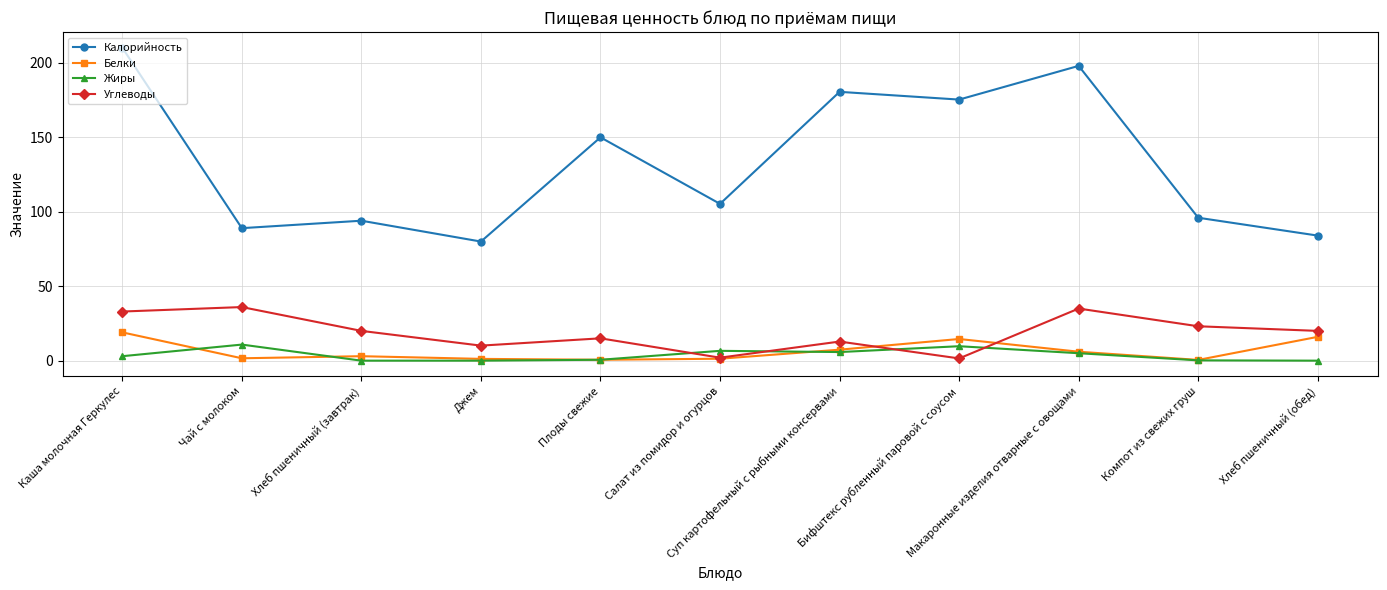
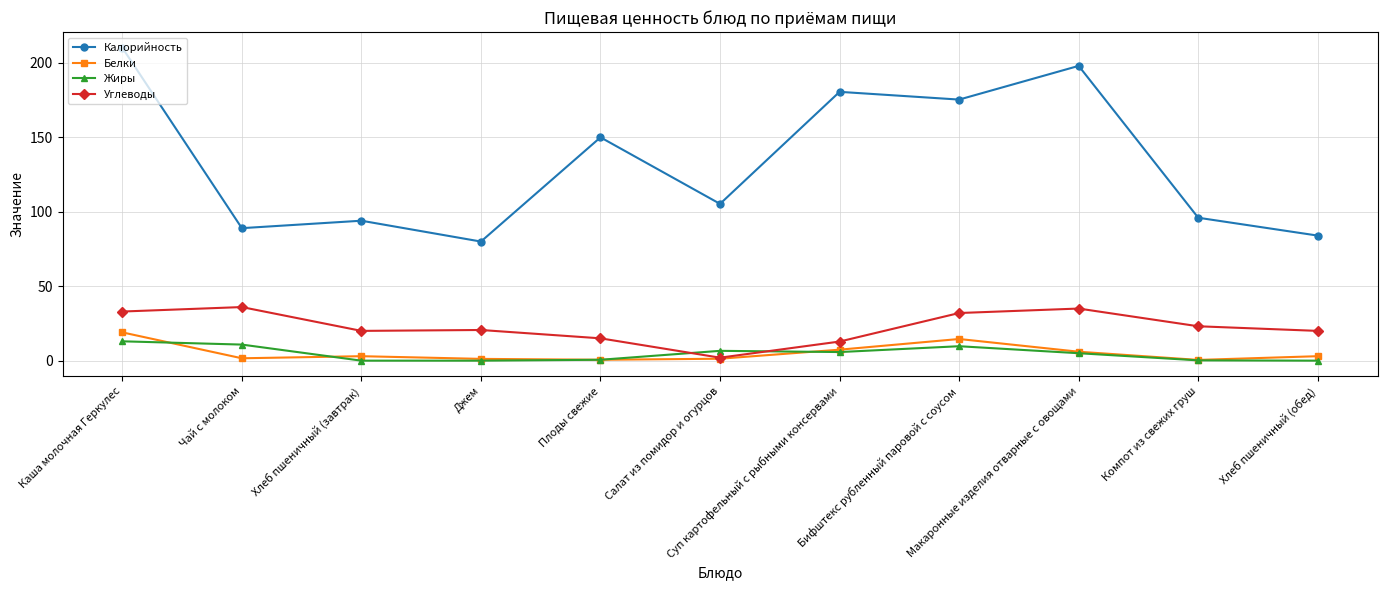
  {
    "Калорийность": {
      "Чай с молоком": 89,
      "Хлеб пшеничный (завтрак)": 94,
      "Джем": 80,
      "Плоды свежие": 150,
      "Салат из помидор и огурцов": 105,
      "Суп картофельный с рыбными консервами": 181,
      "Бифштекс рубленный паровой с соусом": 175,
      "Макаронные изделия отварные с овощами": 198,
      "Компот из свежих груш": 96,
      "Хлеб пшеничный (обед)": 84
    },
    "Белки": {
      "Каша молочная Геркулес": 19,
      "Чай с молоком": 2,
      "Хлеб пшеничный (завтрак)": 3,
      "Бифштекс рубленный паровой с соусом": 15,
-     "Хлеб пшеничный (обед)": 16
+     "Хлеб пшеничный (обед)": 3
    },
    "Жиры": {
-     "Каша молочная Геркулес": 3,
+     "Каша молочная Геркулес": 13,
      "Чай с молоком": 11,
      "Хлеб пшеничный (завтрак)": 0,
      "Салат из помидор и огурцов": 7,
      "Бифштекс рубленный паровой с соусом": 10,
      "Хлеб пшеничный (обед)": 0
    },
    "Углеводы": {
      "Каша молочная Геркулес": 33,
      "Чай с молоком": 36,
      "Хлеб пшеничный (завтрак)": 20,
-     "Джем": 10,
+     "Джем": 21,
      "Плоды свежие": 15,
      "Суп картофельный с рыбными консервами": 13,
-     "Бифштекс рубленный паровой с соусом": 2,
+     "Бифштекс рубленный паровой с соусом": 32,
      "Макаронные изделия отварные с овощами": 35,
      "Компот из свежих груш": 23,
      "Хлеб пшеничный (обед)": 20
    }
  }
